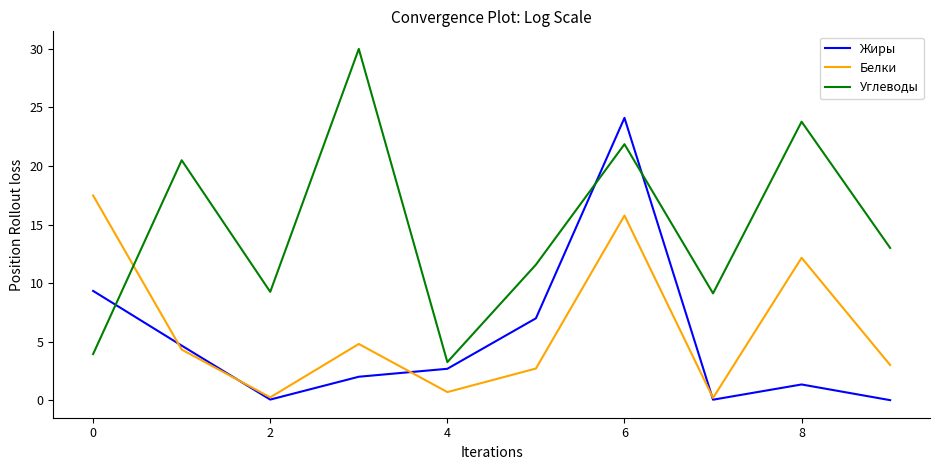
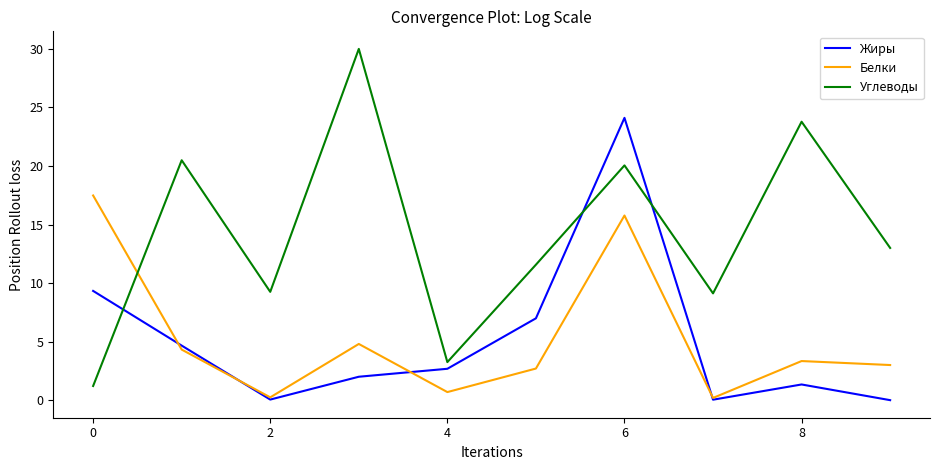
  {
    "Жиры": {
      "0": 9.3,
      "4": 2.7,
      "6": 24.1,
      "8": 1.3
    },
    "Белки": {
      "0": 17.5,
      "4": 0.7,
      "6": 15.8,
-     "8": 12.2
+     "8": 3.3
    },
    "Углеводы": {
-     "0": 3.9,
+     "0": 1.2,
      "2": 9.3,
      "4": 3.3,
-     "6": 21.9,
+     "6": 20.1,
      "8": 23.8
    }
  }
